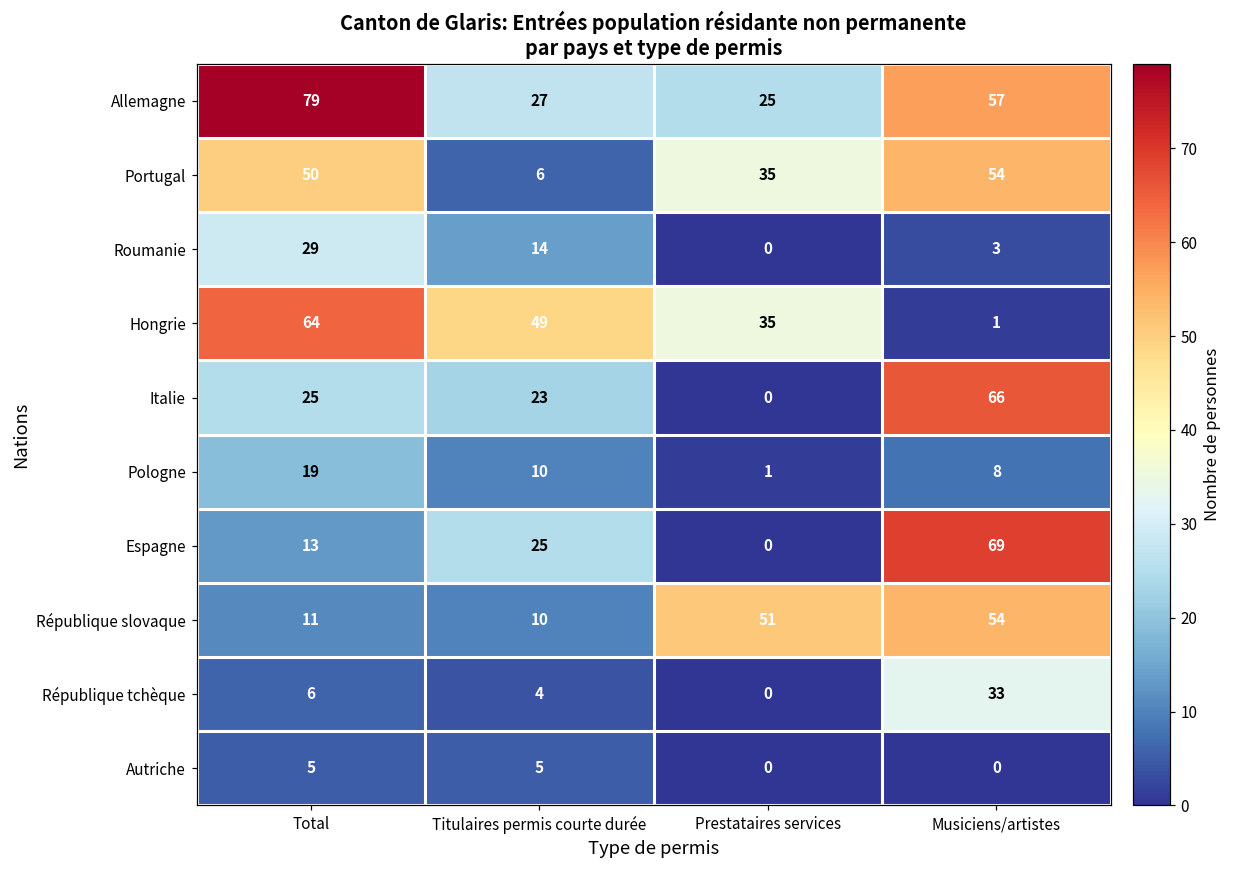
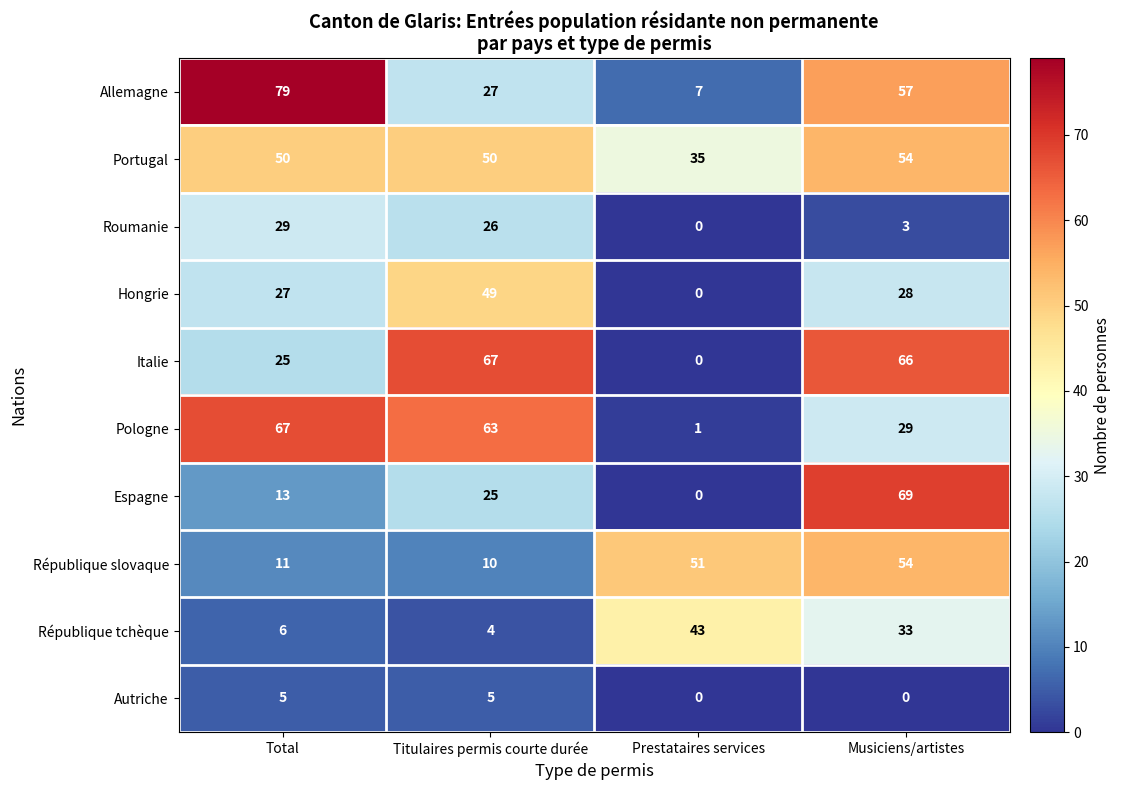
  {
    "Allemagne": {
      "Total": 79,
      "Titulaires permis courte durée": 27,
-     "Prestataires services": 25,
+     "Prestataires services": 7,
      "Musiciens/artistes": 57
    },
    "Portugal": {
      "Total": 50,
-     "Titulaires permis courte durée": 6,
+     "Titulaires permis courte durée": 50,
      "Prestataires services": 35,
      "Musiciens/artistes": 54
    },
    "Roumanie": {
      "Total": 29,
-     "Titulaires permis courte durée": 14,
+     "Titulaires permis courte durée": 26,
      "Prestataires services": 0,
      "Musiciens/artistes": 3
    },
    "Hongrie": {
-     "Total": 64,
+     "Total": 27,
      "Titulaires permis courte durée": 49,
-     "Prestataires services": 35,
-     "Musiciens/artistes": 1
+     "Prestataires services": 0,
+     "Musiciens/artistes": 28
    },
    "Italie": {
      "Total": 25,
-     "Titulaires permis courte durée": 23,
+     "Titulaires permis courte durée": 67,
      "Prestataires services": 0,
      "Musiciens/artistes": 66
    },
    "Pologne": {
-     "Total": 19,
-     "Titulaires permis courte durée": 10,
+     "Total": 67,
+     "Titulaires permis courte durée": 63,
      "Prestataires services": 1,
-     "Musiciens/artistes": 8
+     "Musiciens/artistes": 29
    },
    "Espagne": {
      "Total": 13,
      "Titulaires permis courte durée": 25,
      "Prestataires services": 0,
      "Musiciens/artistes": 69
    },
    "République slovaque": {
      "Total": 11,
      "Titulaires permis courte durée": 10,
      "Prestataires services": 51,
      "Musiciens/artistes": 54
    },
    "République tchèque": {
      "Total": 6,
      "Titulaires permis courte durée": 4,
-     "Prestataires services": 0,
+     "Prestataires services": 43,
      "Musiciens/artistes": 33
    },
    "Autriche": {
      "Total": 5,
      "Titulaires permis courte durée": 5,
      "Prestataires services": 0,
      "Musiciens/artistes": 0
    }
  }
